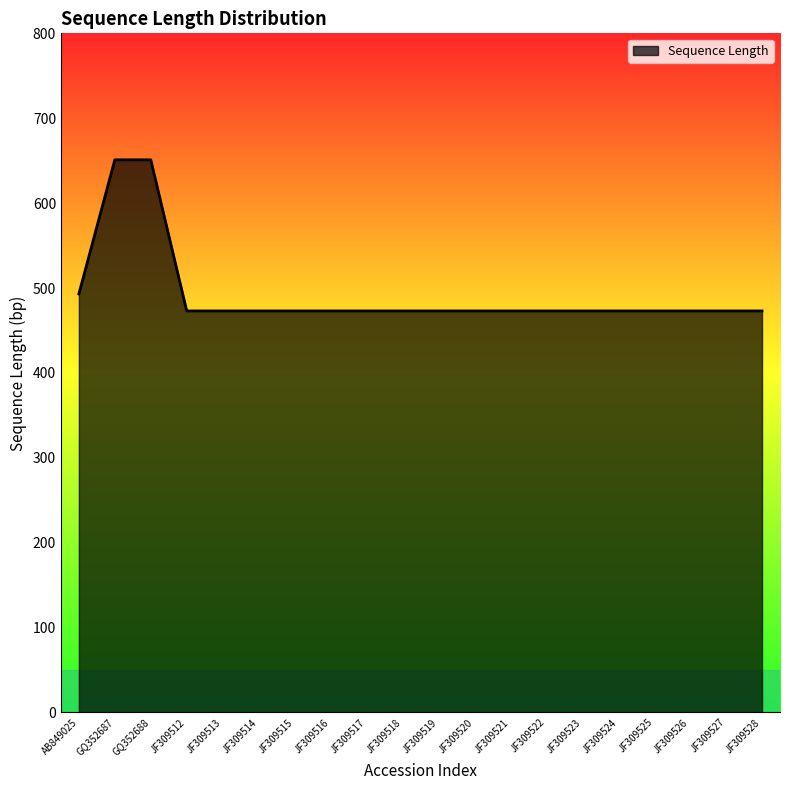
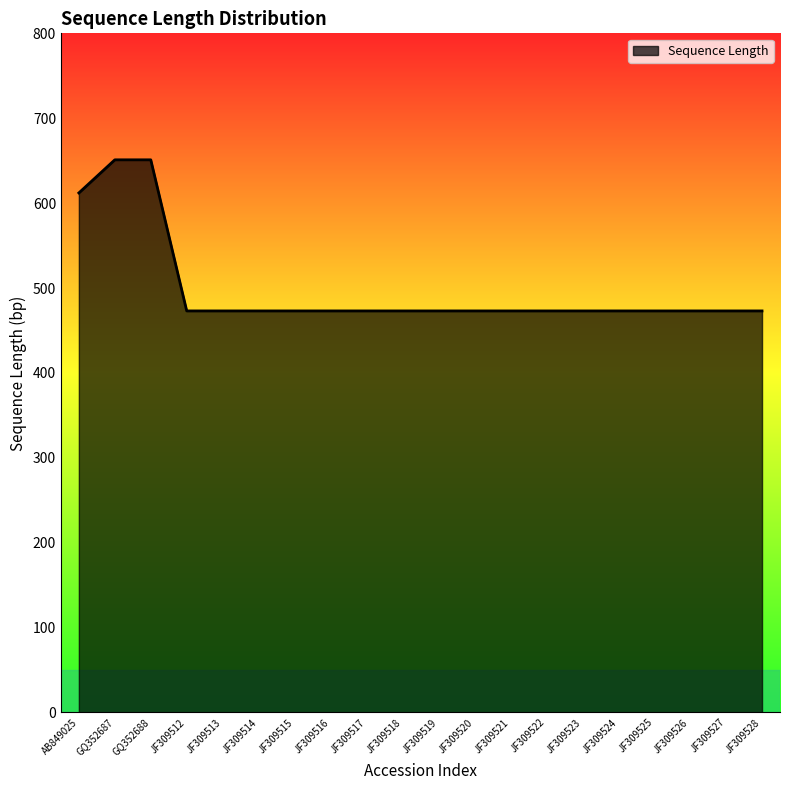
  {
-   "AB849025": 490,
+   "AB849025": 610,
    "GQ352687": 650,
    "GQ352688": 650,
    "JF309512": 470,
    "JF309513": 470,
    "JF309514": 470,
    "JF309515": 470,
    "JF309516": 470,
    "JF309517": 470,
    "JF309518": 470,
    "JF309519": 470,
    "JF309520": 470,
    "JF309521": 470,
    "JF309522": 470,
    "JF309523": 470,
    "JF309524": 470,
    "JF309525": 470,
    "JF309526": 470,
    "JF309527": 470,
    "JF309528": 470
  }
